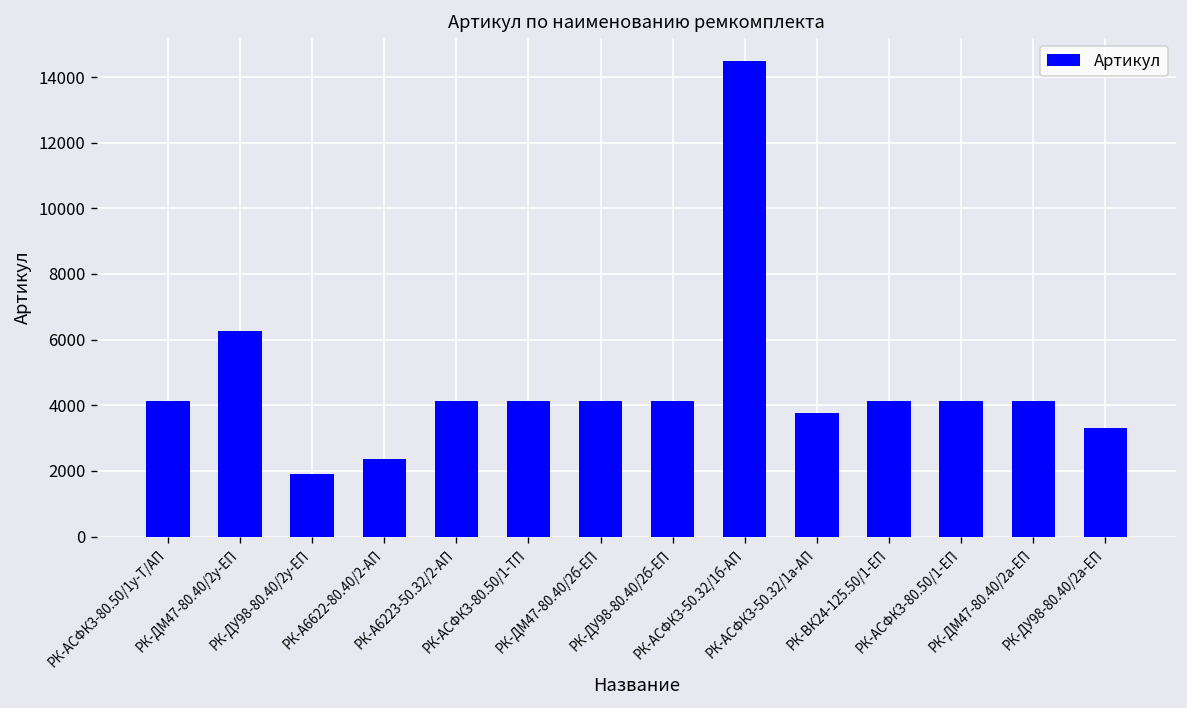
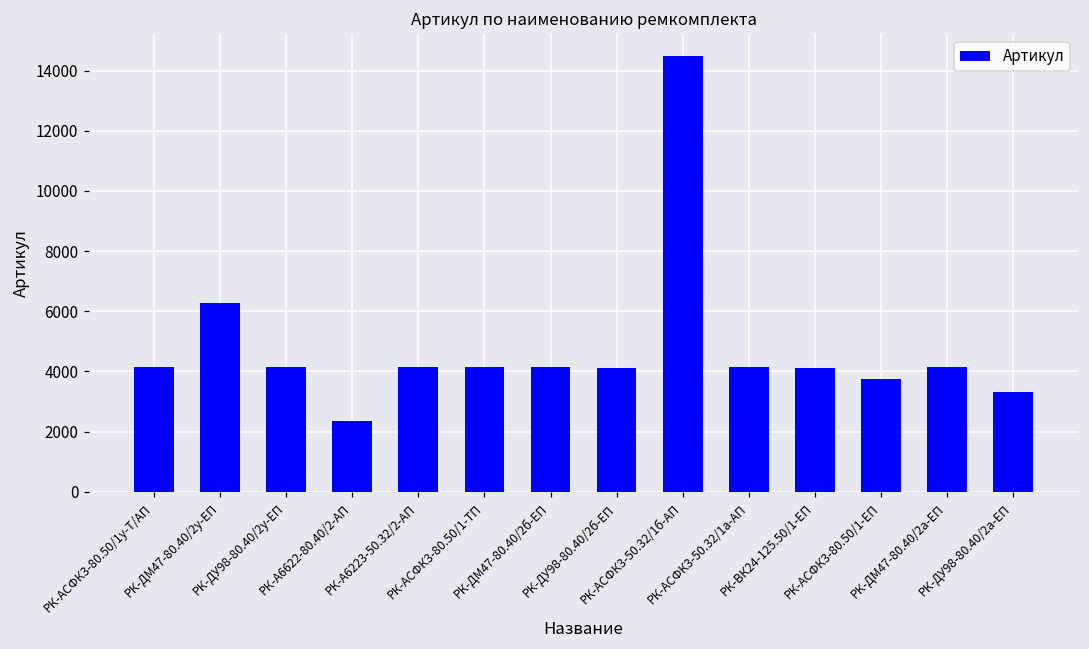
  {
    "РК-АСФК3-80.50/1у-Т/АП": 4100,
    "РК-ДМ47-80.40/2у-ЕП": 6300,
-   "РК-ДУ98-80.40/2у-ЕП": 1900,
+   "РК-ДУ98-80.40/2у-ЕП": 4100,
    "РК-А6622-80.40/2-АП": 2400,
    "РК-А6223-50.32/2-АП": 4100,
    "РК-АСФК3-80.50/1-ТП": 4100,
    "РК-ДМ47-80.40/2б-ЕП": 4100,
    "РК-ДУ98-80.40/2б-ЕП": 4100,
    "РК-АСФК3-50.32/1б-АП": 14500,
-   "РК-АСФК3-50.32/1а-АП": 3800,
+   "РК-АСФК3-50.32/1а-АП": 4100,
    "РК-ВК24-125.50/1-ЕП": 4100,
-   "РК-АСФК3-80.50/1-ЕП": 4100,
+   "РК-АСФК3-80.50/1-ЕП": 3800,
    "РК-ДМ47-80.40/2а-ЕП": 4100,
    "РК-ДУ98-80.40/2а-ЕП": 3300
  }
